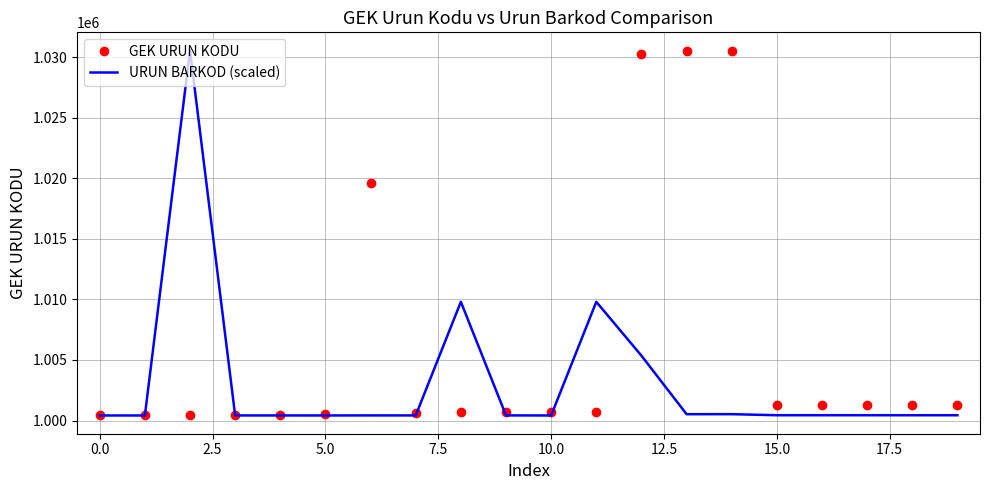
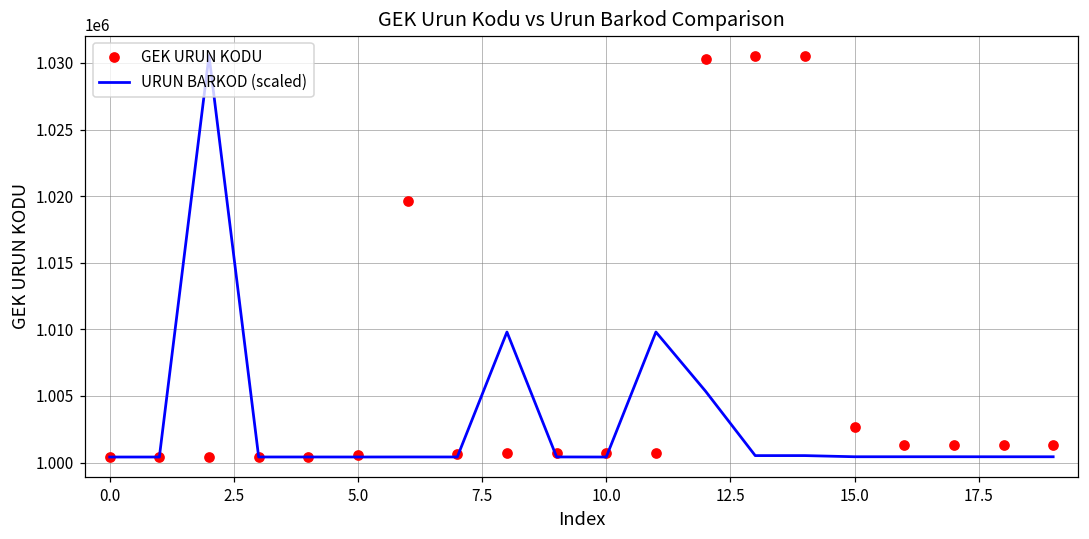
  {
    "GEK URUN KODU": {
      "10.0": 1000700,
-     "15.0": 1001300
+     "15.0": 1002700
    },
    "URUN BARKOD (scaled)": {
      "10.0": 1000400,
      "15.0": 1000400
    }
  }
